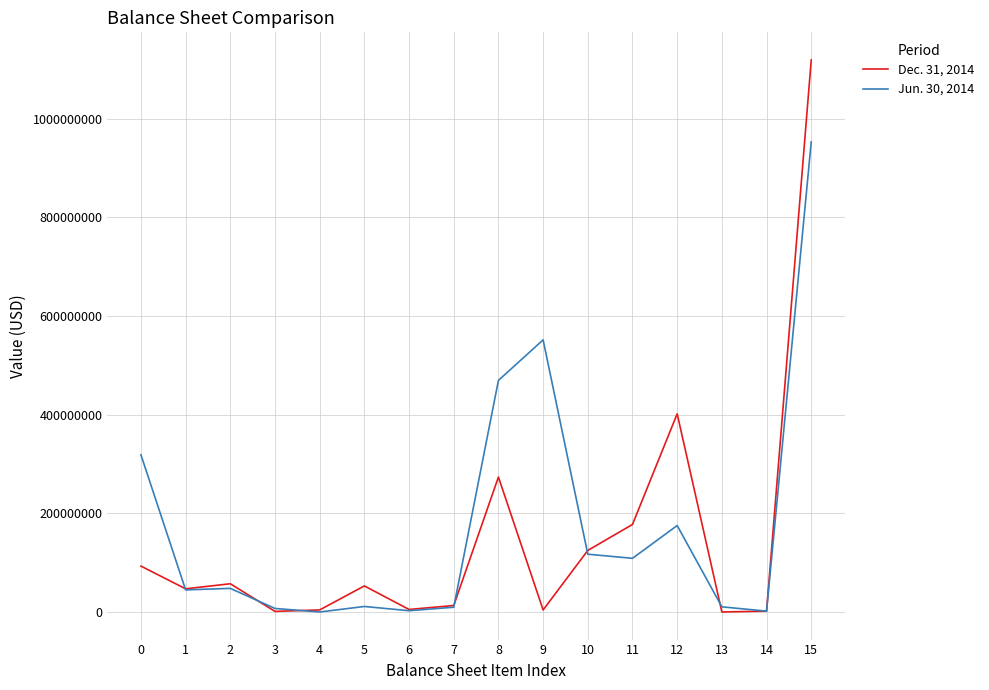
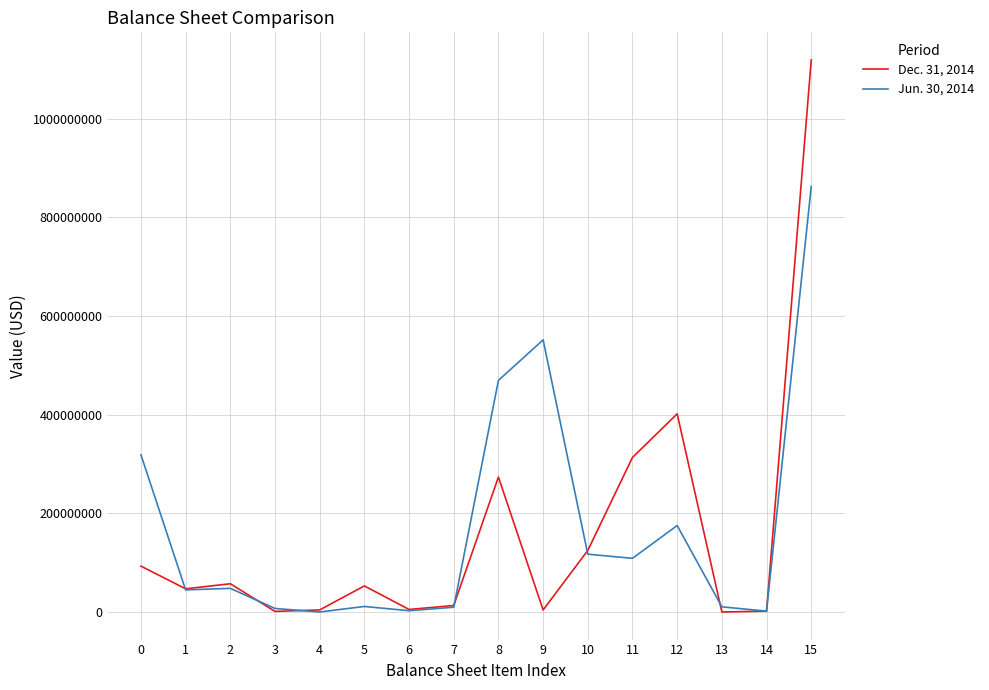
  {
    "Dec. 31, 2014": {
      "0": 90000000,
      "2": 60000000,
      "3": 0,
      "5": 50000000,
      "8": 270000000,
      "9": 0,
      "10": 120000000,
-     "11": 180000000,
+     "11": 310000000,
      "12": 400000000,
      "13": 0,
      "15": 1120000000
    },
    "Jun. 30, 2014": {
      "0": 320000000,
      "2": 50000000,
      "3": 10000000,
      "5": 10000000,
      "8": 470000000,
      "9": 550000000,
      "10": 120000000,
      "11": 110000000,
      "12": 180000000,
      "13": 10000000,
-     "15": 950000000
+     "15": 860000000
    }
  }
